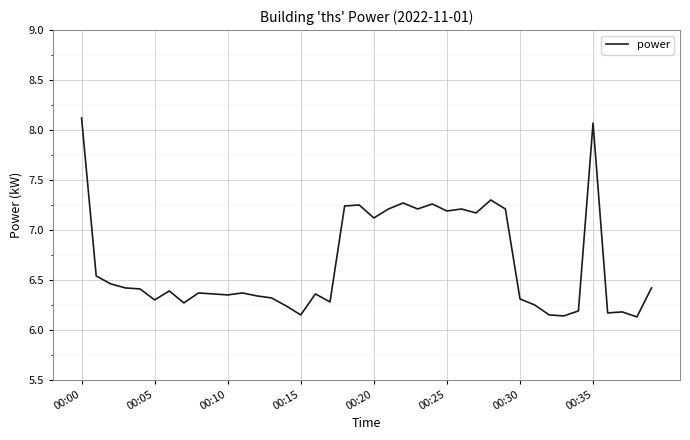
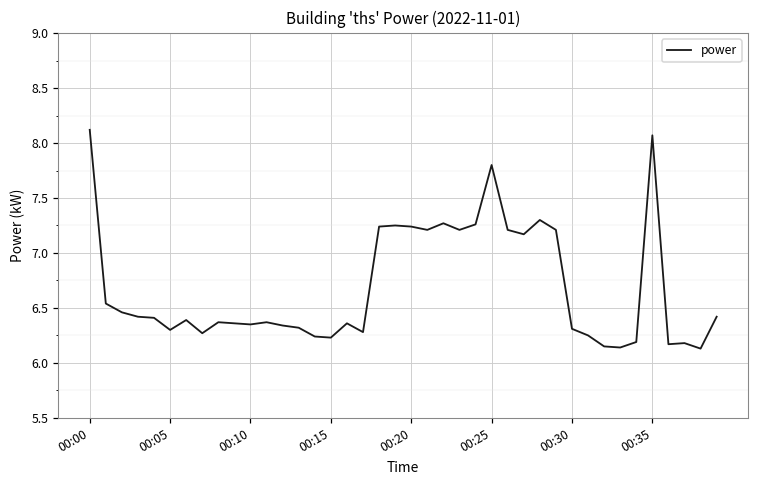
  {
    "00:00": 8.1,
    "00:05": 6.3,
    "00:10": 6.4,
-   "00:15": 6.15,
-   "00:20": 7.1,
-   "00:25": 7.2,
+   "00:15": 6.23,
+   "00:20": 7.2,
+   "00:25": 7.8,
    "00:30": 6.3,
    "00:35": 8.1
  }
